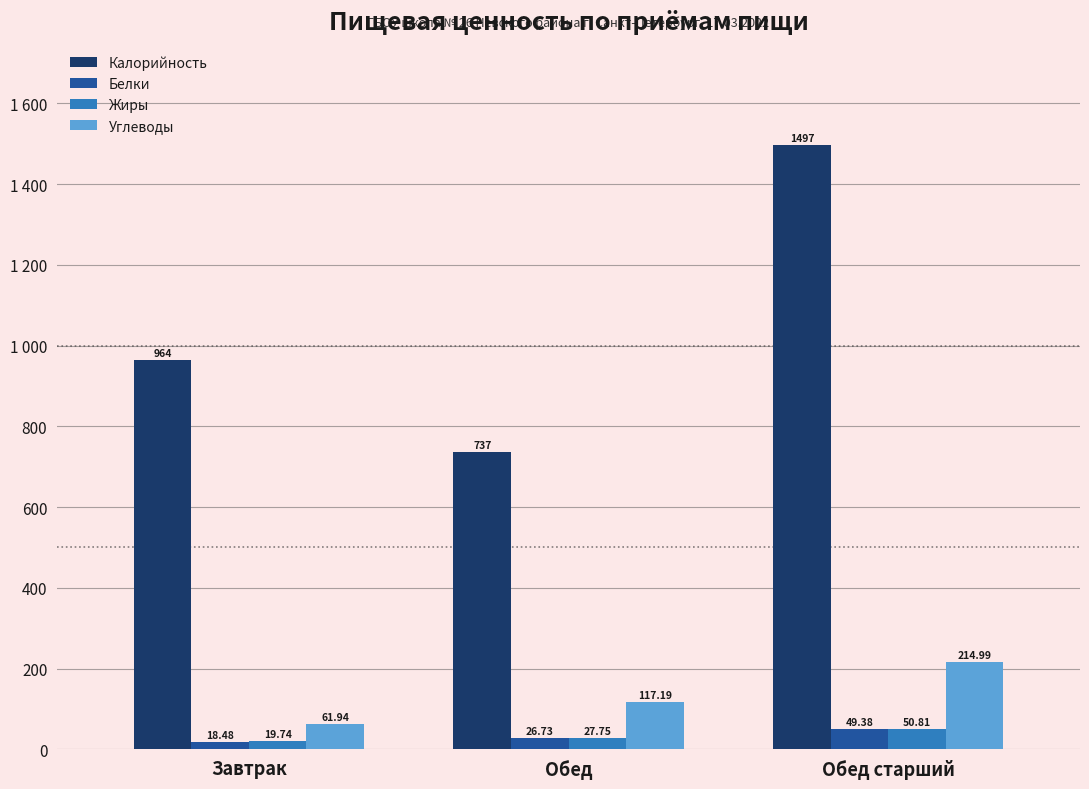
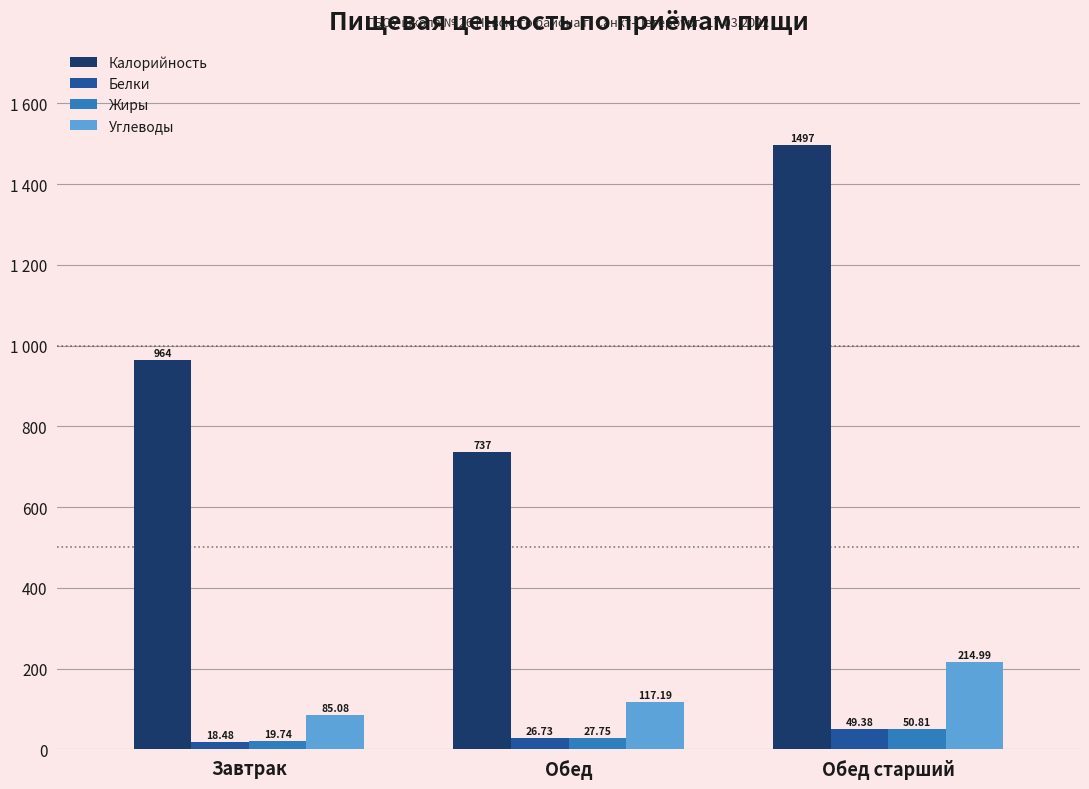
  {
    "Калорийность": {
      "Завтрак": 964,
      "Обед": 737,
      "Обед старший": 1497
    },
    "Углеводы": {
-     "Завтрак": 61.94,
+     "Завтрак": 85.08,
      "Обед": 117.19,
      "Обед старший": 214.99
    }
  }
